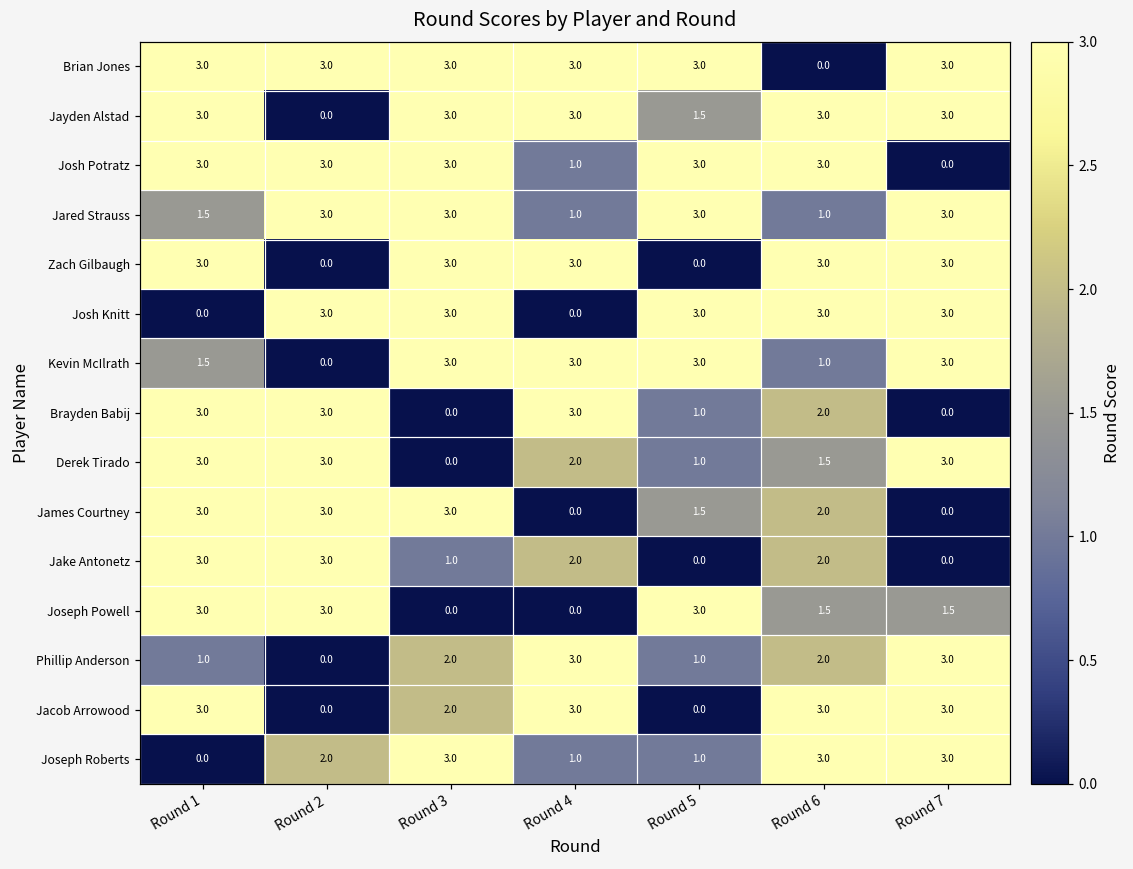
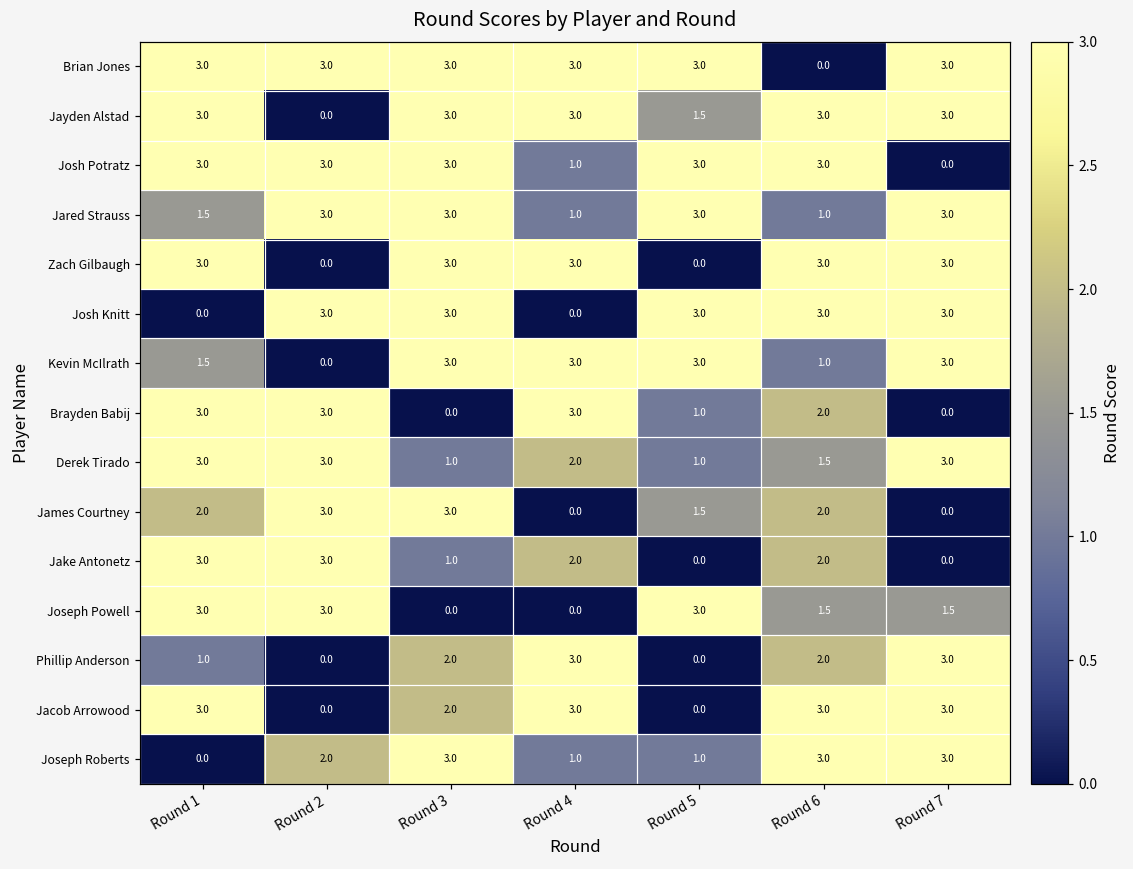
  {
    "Brian Jones": {
      "Round 1": 3.0,
      "Round 2": 3.0,
      "Round 3": 3.0,
      "Round 4": 3.0,
      "Round 5": 3.0,
      "Round 6": 0.0,
      "Round 7": 3.0
    },
    "Jayden Alstad": {
      "Round 1": 3.0,
      "Round 2": 0.0,
      "Round 3": 3.0,
      "Round 4": 3.0,
      "Round 5": 1.5,
      "Round 6": 3.0,
      "Round 7": 3.0
    },
    "Josh Potratz": {
      "Round 1": 3.0,
      "Round 2": 3.0,
      "Round 3": 3.0,
      "Round 4": 1.0,
      "Round 5": 3.0,
      "Round 6": 3.0,
      "Round 7": 0.0
    },
    "Jared Strauss": {
      "Round 1": 1.5,
      "Round 2": 3.0,
      "Round 3": 3.0,
      "Round 4": 1.0,
      "Round 5": 3.0,
      "Round 6": 1.0,
      "Round 7": 3.0
    },
    "Zach Gilbaugh": {
      "Round 1": 3.0,
      "Round 2": 0.0,
      "Round 3": 3.0,
      "Round 4": 3.0,
      "Round 5": 0.0,
      "Round 6": 3.0,
      "Round 7": 3.0
    },
    "Josh Knitt": {
      "Round 1": 0.0,
      "Round 2": 3.0,
      "Round 3": 3.0,
      "Round 4": 0.0,
      "Round 5": 3.0,
      "Round 6": 3.0,
      "Round 7": 3.0
    },
    "Kevin McIlrath": {
      "Round 1": 1.5,
      "Round 2": 0.0,
      "Round 3": 3.0,
      "Round 4": 3.0,
      "Round 5": 3.0,
      "Round 6": 1.0,
      "Round 7": 3.0
    },
    "Brayden Babij": {
      "Round 1": 3.0,
      "Round 2": 3.0,
      "Round 3": 0.0,
      "Round 4": 3.0,
      "Round 5": 1.0,
      "Round 6": 2.0,
      "Round 7": 0.0
    },
    "Derek Tirado": {
      "Round 1": 3.0,
      "Round 2": 3.0,
-     "Round 3": 0.0,
+     "Round 3": 1.0,
      "Round 4": 2.0,
      "Round 5": 1.0,
      "Round 6": 1.5,
      "Round 7": 3.0
    },
    "James Courtney": {
-     "Round 1": 3.0,
+     "Round 1": 2.0,
      "Round 2": 3.0,
      "Round 3": 3.0,
      "Round 4": 0.0,
      "Round 5": 1.5,
      "Round 6": 2.0,
      "Round 7": 0.0
    },
    "Jake Antonetz": {
      "Round 1": 3.0,
      "Round 2": 3.0,
      "Round 3": 1.0,
      "Round 4": 2.0,
      "Round 5": 0.0,
      "Round 6": 2.0,
      "Round 7": 0.0
    },
    "Joseph Powell": {
      "Round 1": 3.0,
      "Round 2": 3.0,
      "Round 3": 0.0,
      "Round 4": 0.0,
      "Round 5": 3.0,
      "Round 6": 1.5,
      "Round 7": 1.5
    },
    "Phillip Anderson": {
      "Round 1": 1.0,
      "Round 2": 0.0,
      "Round 3": 2.0,
      "Round 4": 3.0,
-     "Round 5": 1.0,
+     "Round 5": 0.0,
      "Round 6": 2.0,
      "Round 7": 3.0
    },
    "Jacob Arrowood": {
      "Round 1": 3.0,
      "Round 2": 0.0,
      "Round 3": 2.0,
      "Round 4": 3.0,
      "Round 5": 0.0,
      "Round 6": 3.0,
      "Round 7": 3.0
    },
    "Joseph Roberts": {
      "Round 1": 0.0,
      "Round 2": 2.0,
      "Round 3": 3.0,
      "Round 4": 1.0,
      "Round 5": 1.0,
      "Round 6": 3.0,
      "Round 7": 3.0
    }
  }
